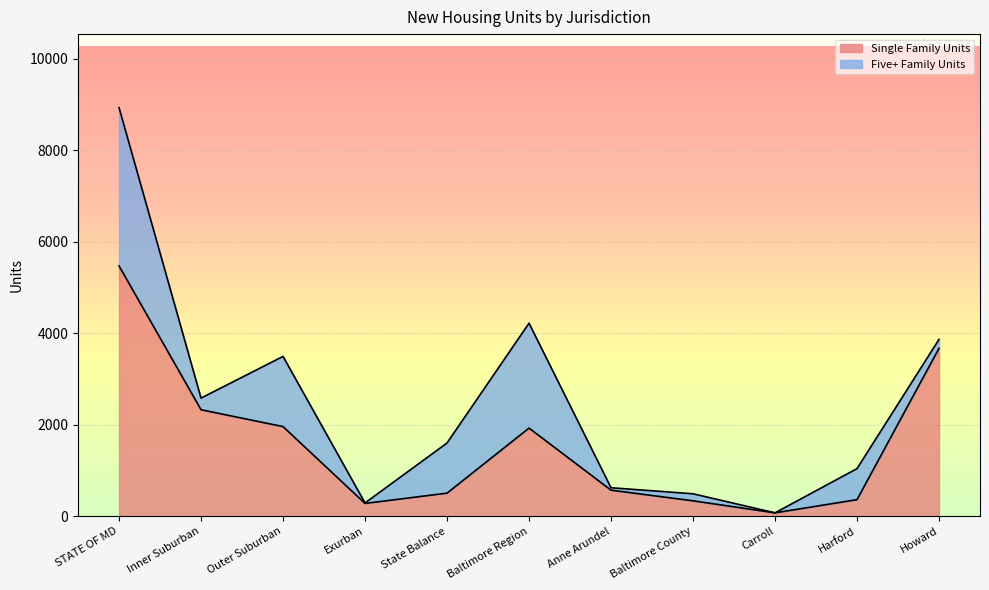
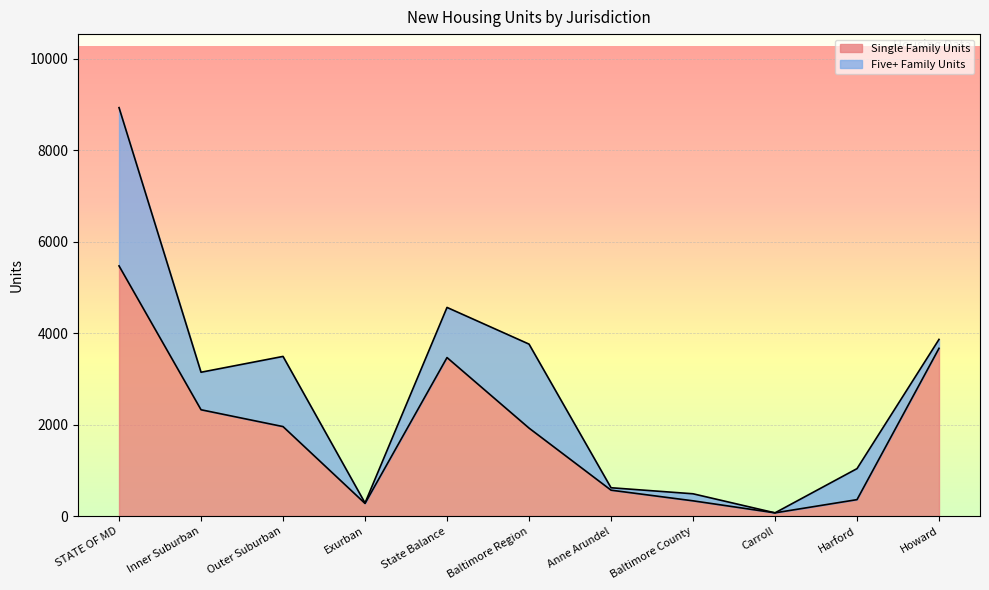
  {
    "Single Family Units": {
      "STATE OF MD": 5500,
      "Inner Suburban": 2300,
      "Outer Suburban": 2000,
-     "State Balance": 500,
+     "State Balance": 3500,
      "Baltimore Region": 1900,
      "Baltimore County": 300,
      "Harford": 400,
      "Howard": 3700
    },
    "Five+ Family Units": {
      "STATE OF MD": 3500,
-     "Inner Suburban": 300,
+     "Inner Suburban": 800,
      "Outer Suburban": 1500,
      "State Balance": 1100,
-     "Baltimore Region": 2300,
+     "Baltimore Region": 1800,
      "Baltimore County": 200,
      "Harford": 700,
      "Howard": 200
    }
  }
